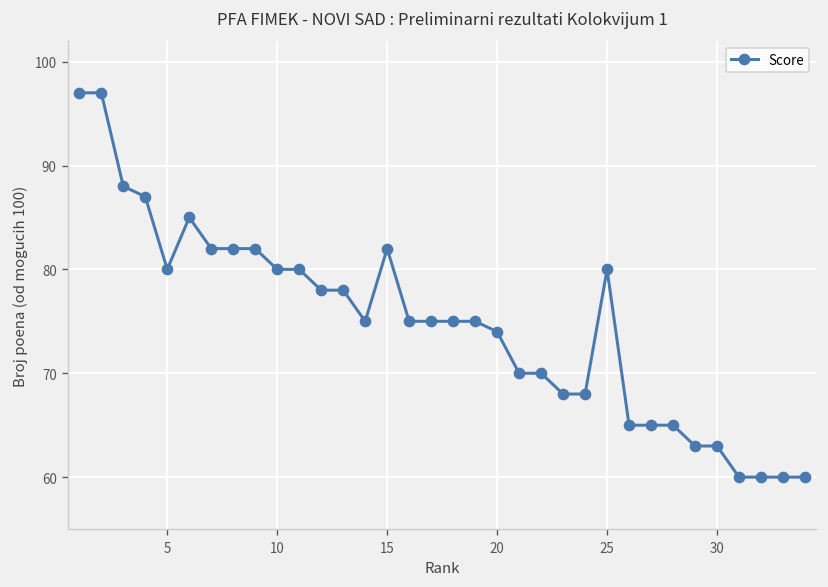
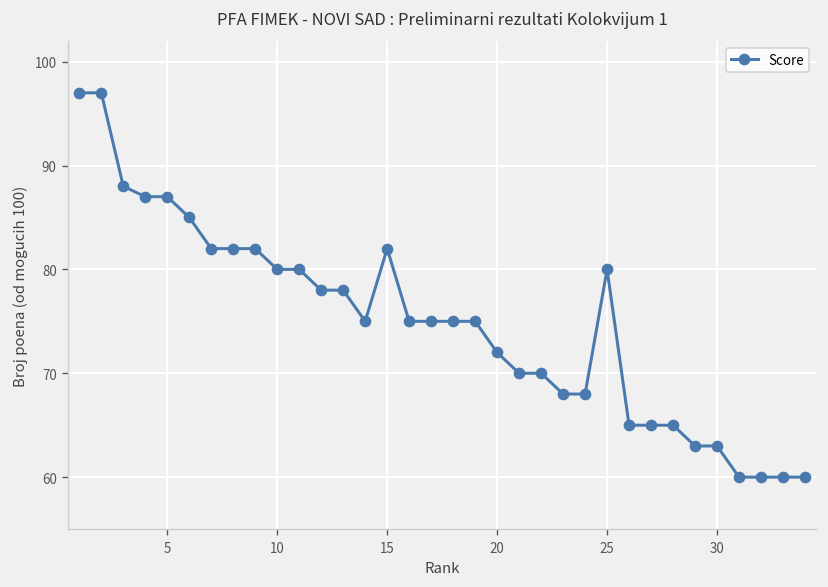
  {
-   "5": 80,
+   "5": 87,
    "10": 80,
    "15": 82,
-   "20": 74,
+   "20": 72,
    "25": 80,
    "30": 63
  }
